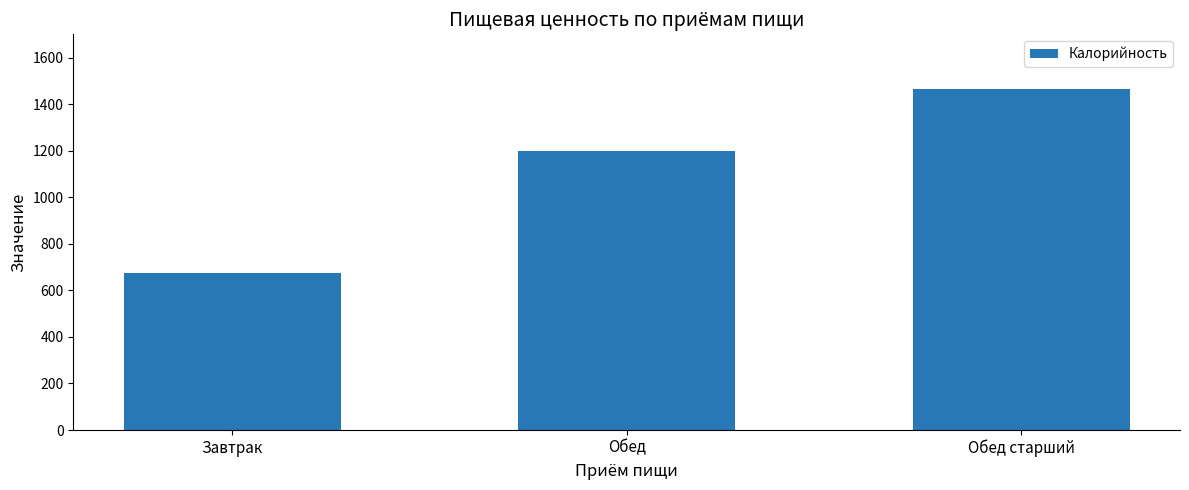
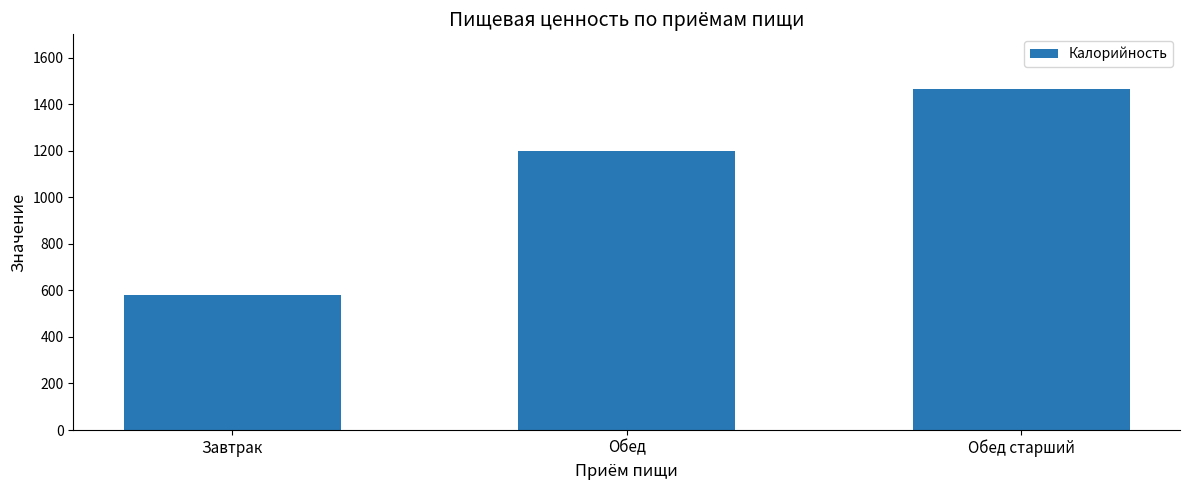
  {
-   "Завтрак": 680,
+   "Завтрак": 580,
    "Обед": 1200,
    "Обед старший": 1470
  }
